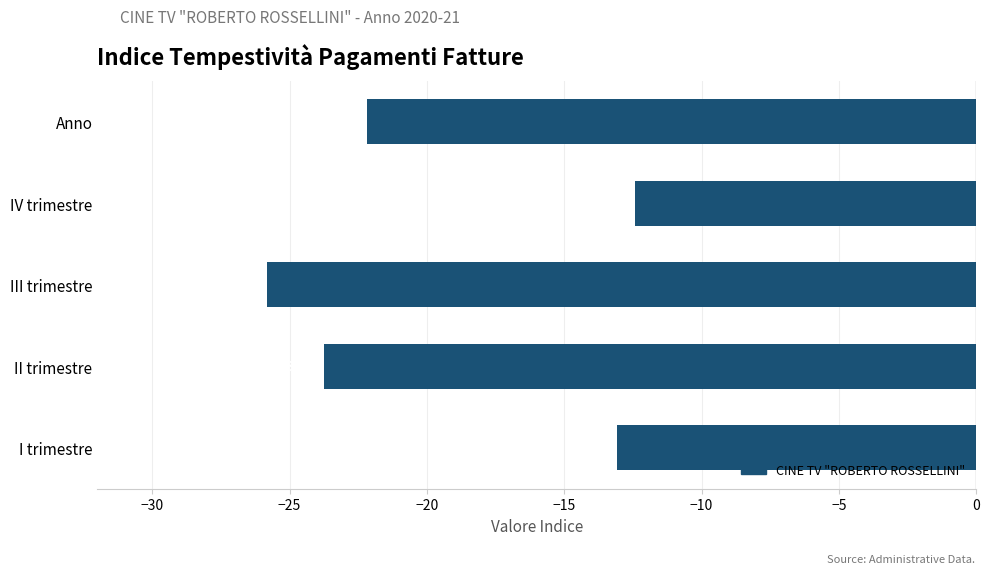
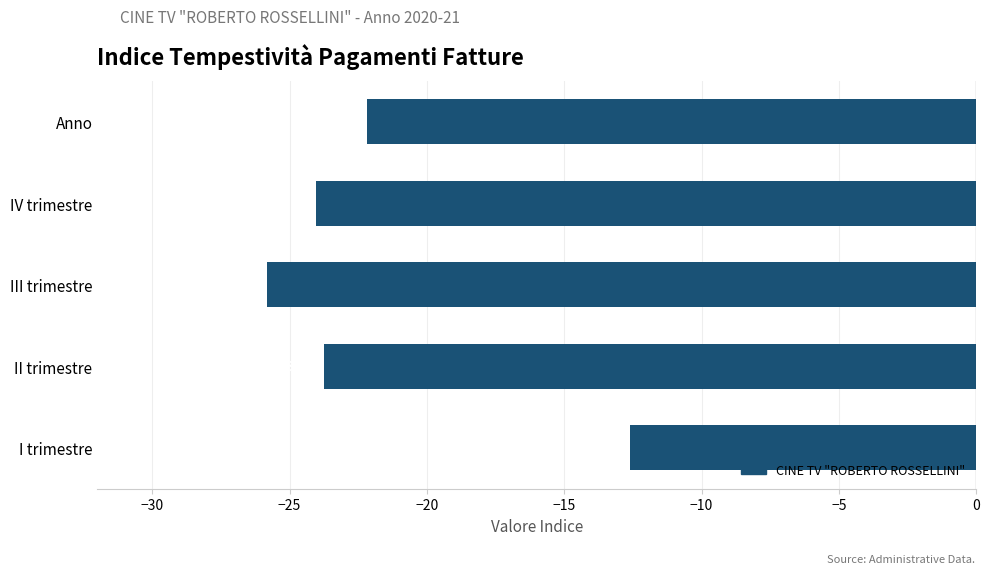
  {
    "Anno": -22.2,
-   "IV trimestre": -12.4,
+   "IV trimestre": -24.0,
    "III trimestre": -25.8,
    "II trimestre": -23.8,
-   "I trimestre": -13.1
+   "I trimestre": -12.6
  }
